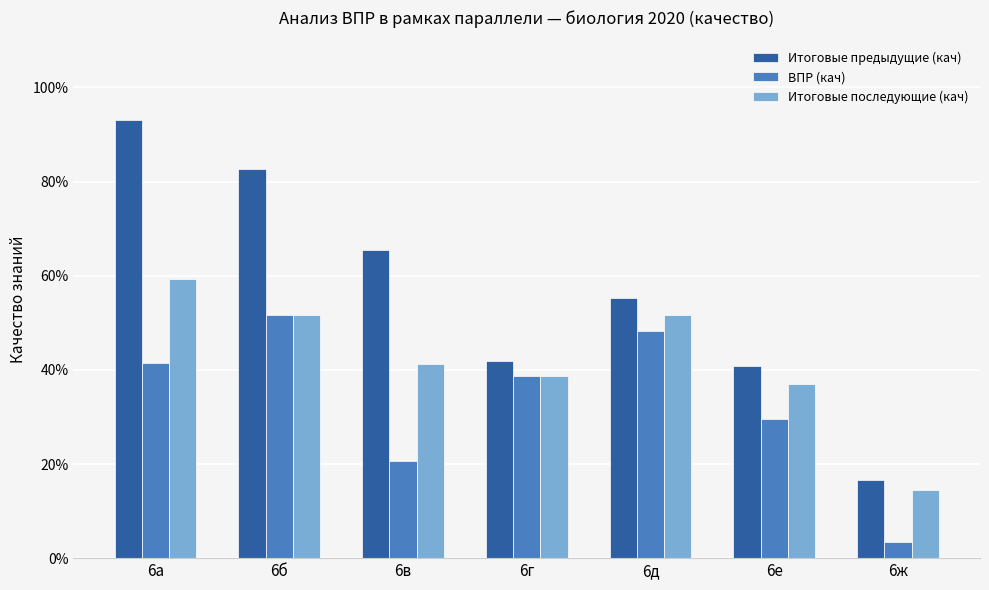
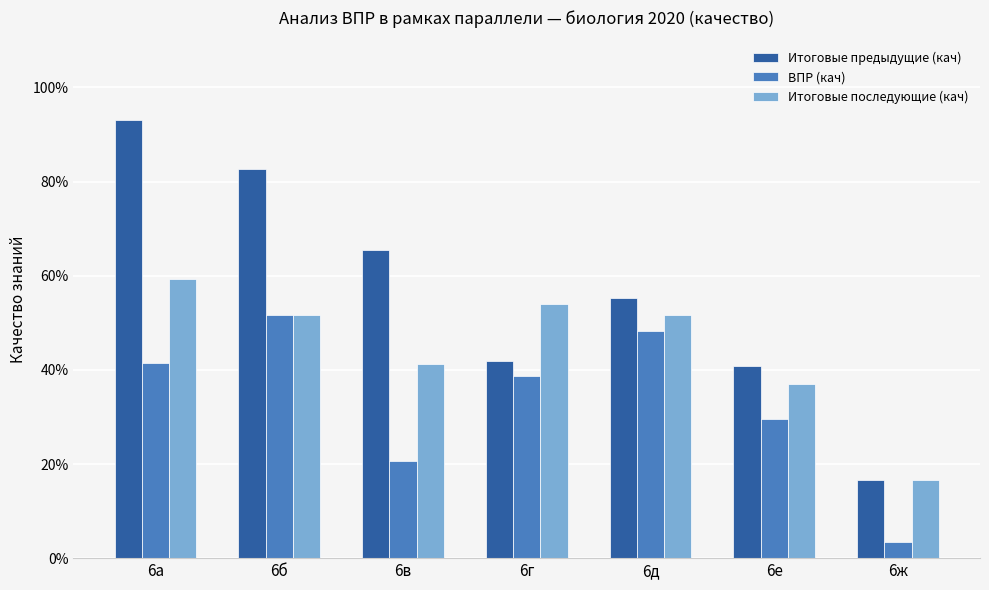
  {
    "Итоговые последующие (кач)": {
      "6а": "59%",
      "6б": "52%",
      "6в": "41%",
-     "6г": "39%",
+     "6г": "54%",
      "6д": "52%",
      "6е": "37%",
-     "6ж": "15%"
+     "6ж": "17%"
    }
  }
